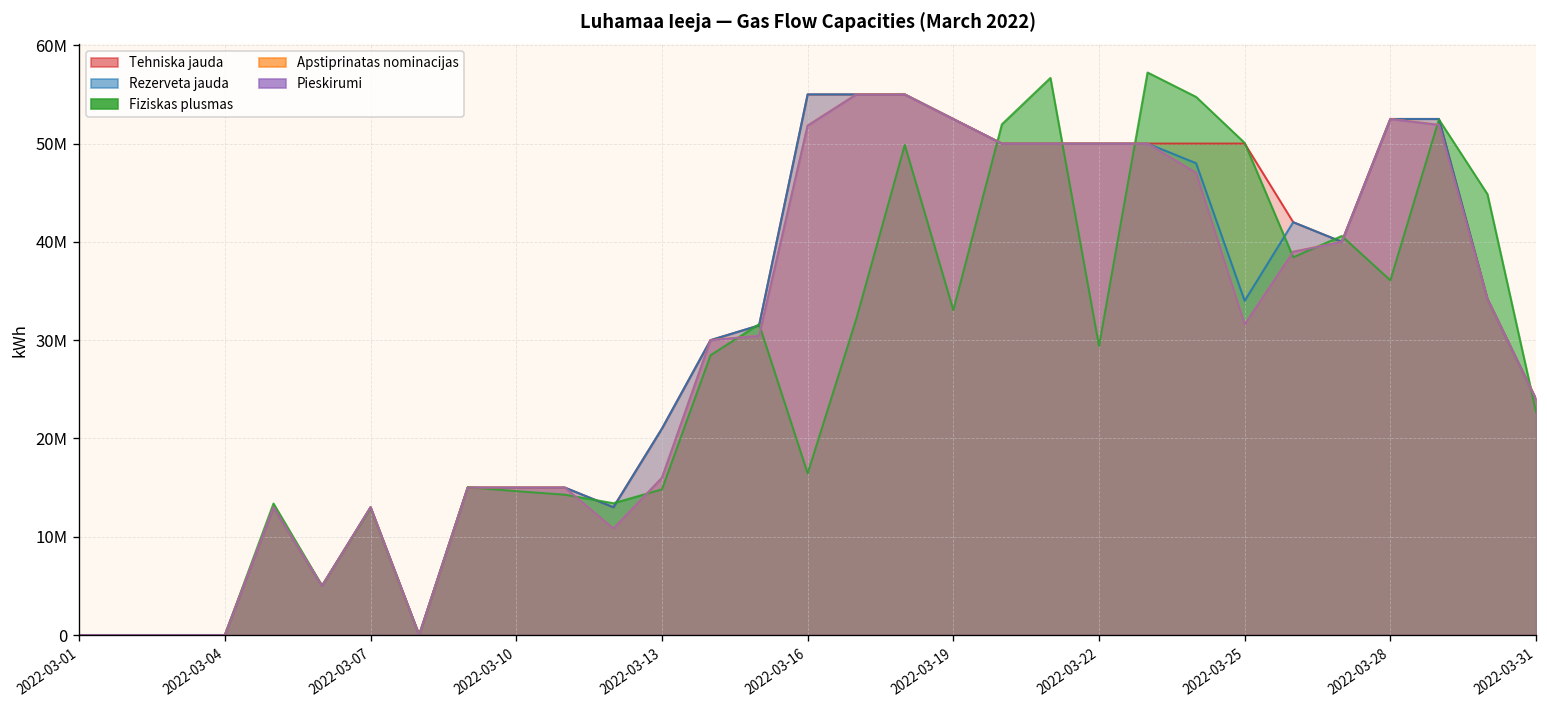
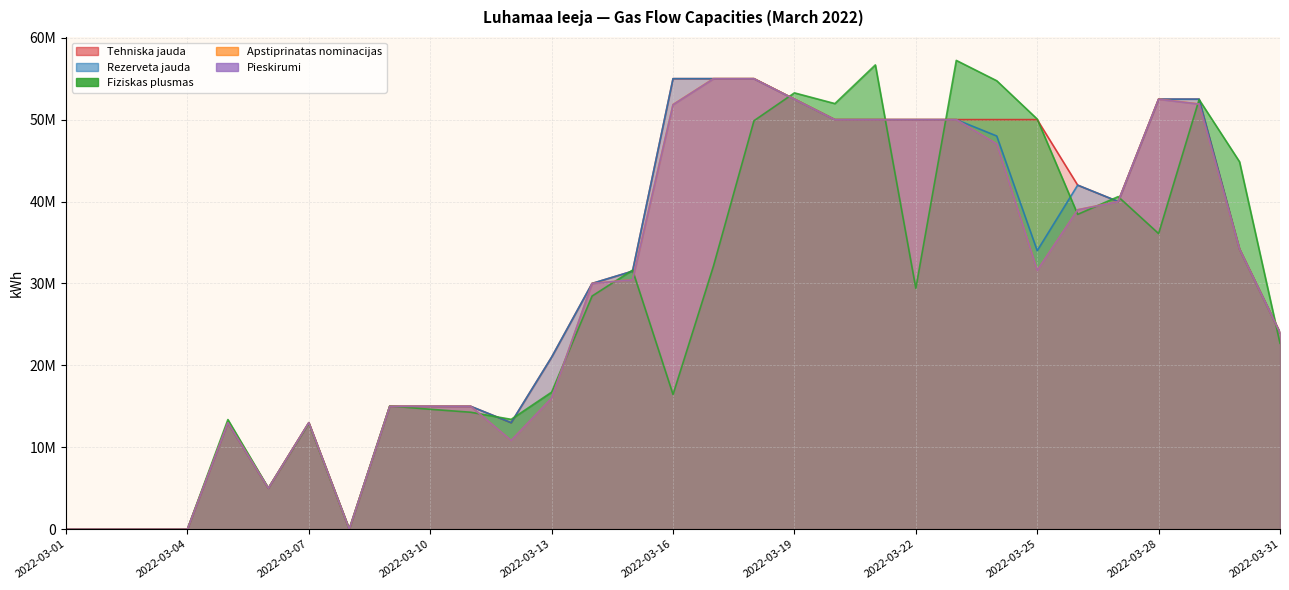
  {
    "Fiziskas plusmas": {
      "2022-03-10": 15000000,
-     "2022-03-13": 15000000,
+     "2022-03-13": 17000000,
      "2022-03-16": 16000000,
-     "2022-03-19": 33000000,
+     "2022-03-19": 53000000,
      "2022-03-22": 29000000,
      "2022-03-28": 36000000,
      "2022-03-31": 23000000
    }
  }
